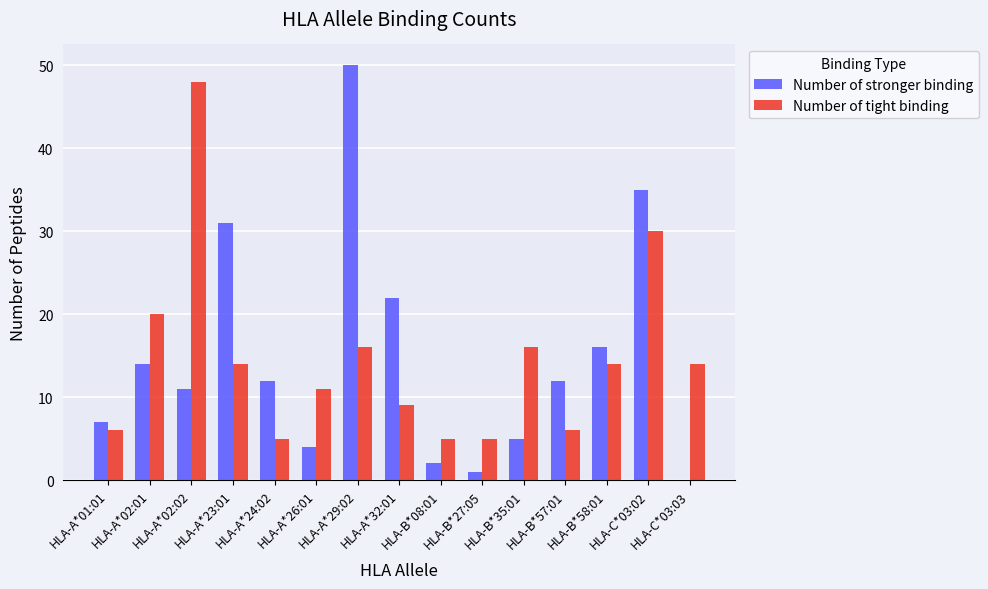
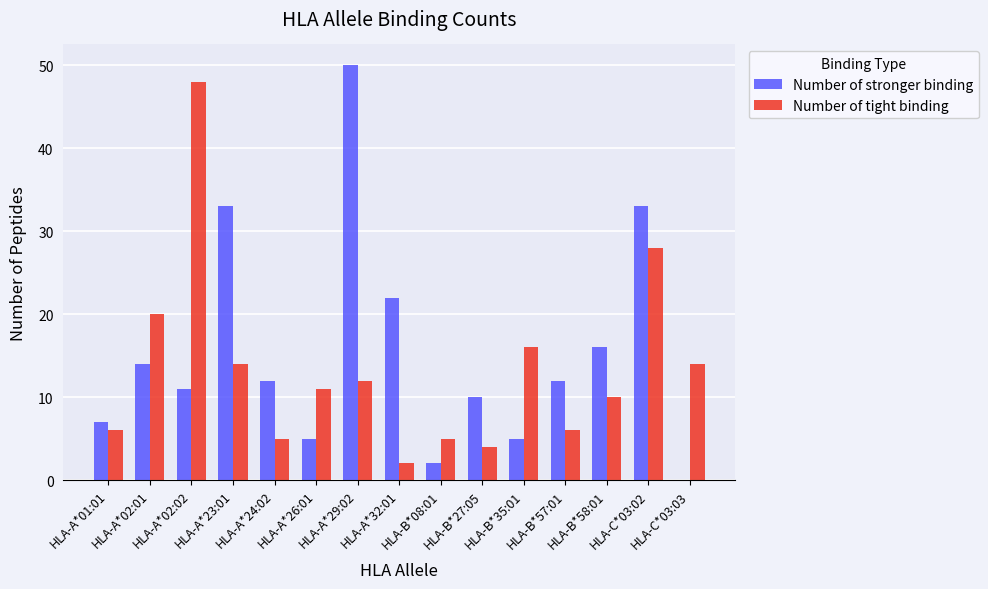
  {
    "Number of stronger binding": {
      "HLA-A*01:01": 7,
      "HLA-A*02:01": 14,
      "HLA-A*02:02": 11,
-     "HLA-A*23:01": 31,
+     "HLA-A*23:01": 33,
      "HLA-A*24:02": 12,
-     "HLA-A*26:01": 4,
+     "HLA-A*26:01": 5,
      "HLA-A*29:02": 50,
      "HLA-A*32:01": 22,
      "HLA-B*08:01": 2,
-     "HLA-B*27:05": 1,
+     "HLA-B*27:05": 10,
      "HLA-B*35:01": 5,
      "HLA-B*57:01": 12,
      "HLA-B*58:01": 16,
-     "HLA-C*03:02": 35,
+     "HLA-C*03:02": 33,
      "HLA-C*03:03": 0
    },
    "Number of tight binding": {
      "HLA-A*01:01": 6,
      "HLA-A*02:01": 20,
      "HLA-A*02:02": 48,
      "HLA-A*23:01": 14,
      "HLA-A*24:02": 5,
      "HLA-A*26:01": 11,
-     "HLA-A*29:02": 16,
-     "HLA-A*32:01": 9,
+     "HLA-A*29:02": 12,
+     "HLA-A*32:01": 2,
      "HLA-B*08:01": 5,
-     "HLA-B*27:05": 5,
+     "HLA-B*27:05": 4,
      "HLA-B*35:01": 16,
      "HLA-B*57:01": 6,
-     "HLA-B*58:01": 14,
-     "HLA-C*03:02": 30,
+     "HLA-B*58:01": 10,
+     "HLA-C*03:02": 28,
      "HLA-C*03:03": 14
    }
  }
